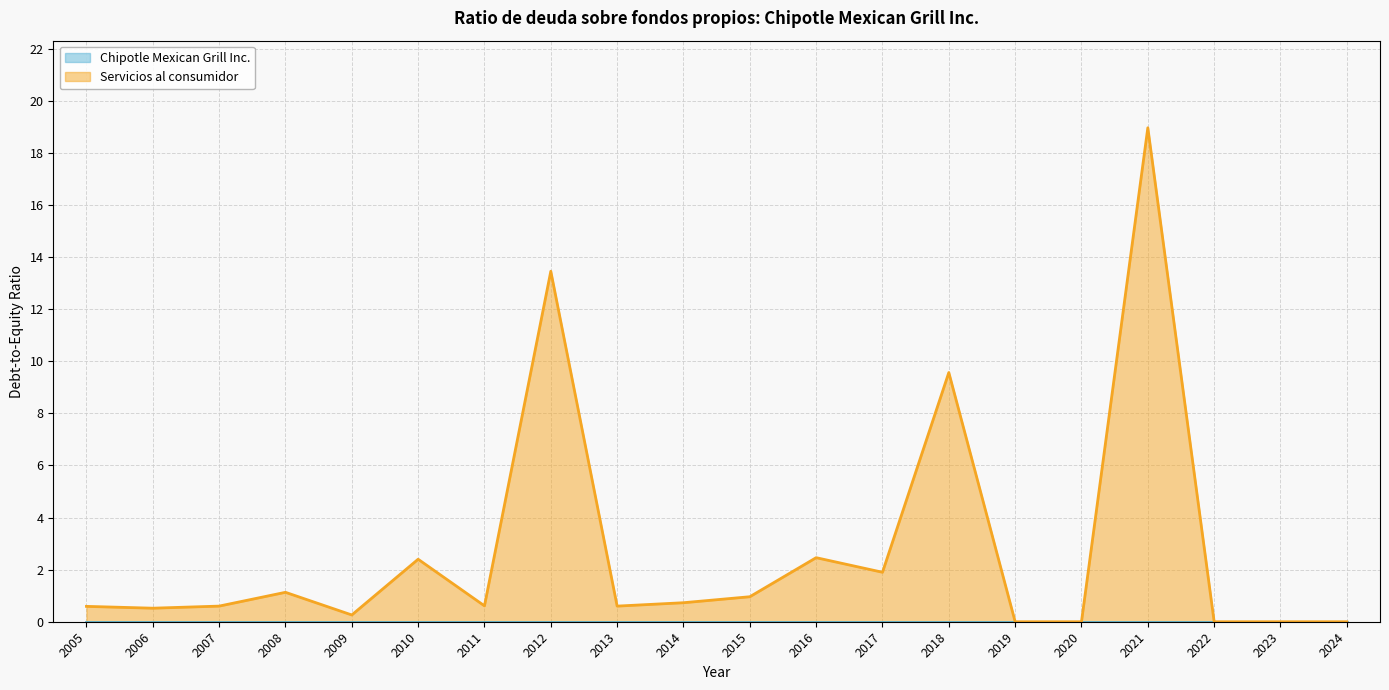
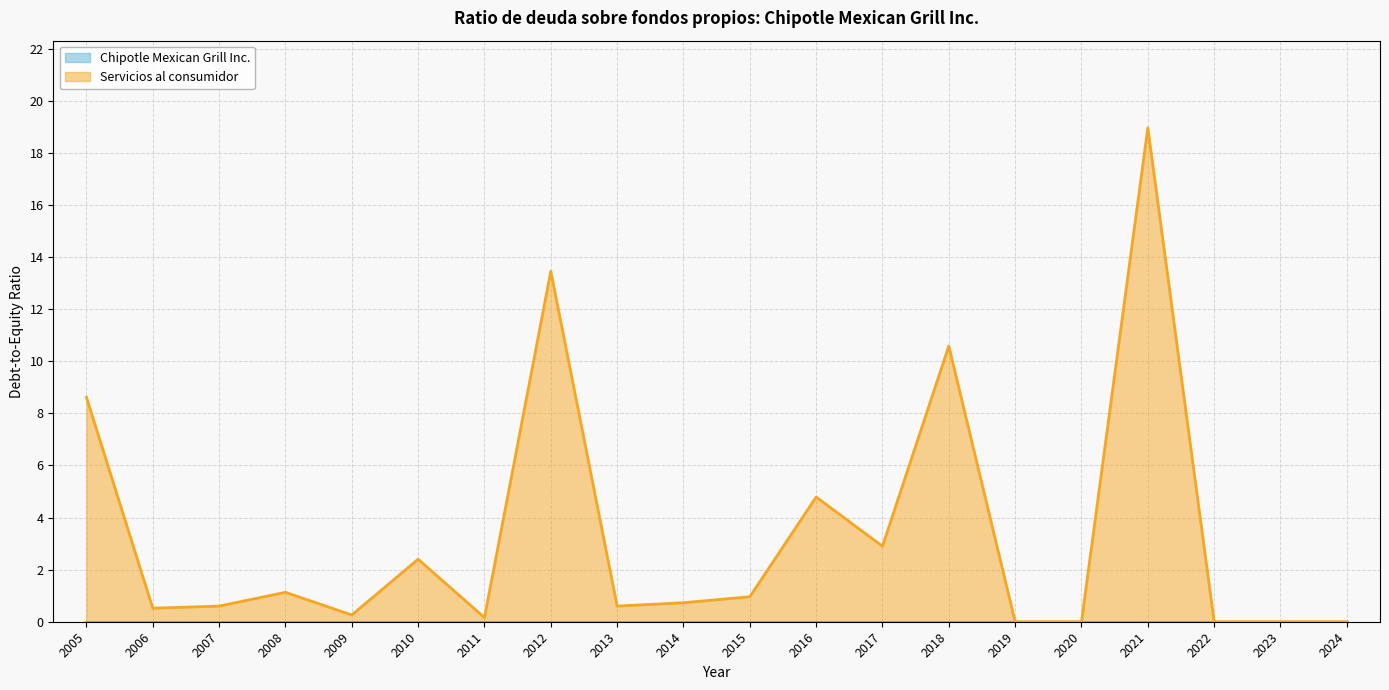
  {
    "Chipotle Mexican Grill Inc.": {
      "2005": 0.0,
      "2006": 0.0,
      "2007": 0.0,
      "2008": 0.0,
      "2009": 0.0,
      "2010": 0.0,
      "2011": 0.0,
      "2012": 0.0,
      "2013": 0.0,
      "2014": 0.0,
      "2015": 0.0,
      "2016": 0.0,
      "2017": 0.0,
      "2018": 0.0,
      "2021": 0.0
    },
    "Servicios al consumidor": {
-     "2005": 0.6,
+     "2005": 8.6,
      "2006": 0.5,
      "2007": 0.6,
      "2008": 1.1,
      "2009": 0.3,
      "2010": 2.4,
-     "2011": 0.6,
+     "2011": 0.2,
      "2012": 13.5,
      "2013": 0.6,
      "2014": 0.7,
      "2015": 1.0,
-     "2016": 2.5,
-     "2017": 1.9,
-     "2018": 9.6,
+     "2016": 4.8,
+     "2017": 2.9,
+     "2018": 10.6,
      "2021": 19.0
    }
  }
